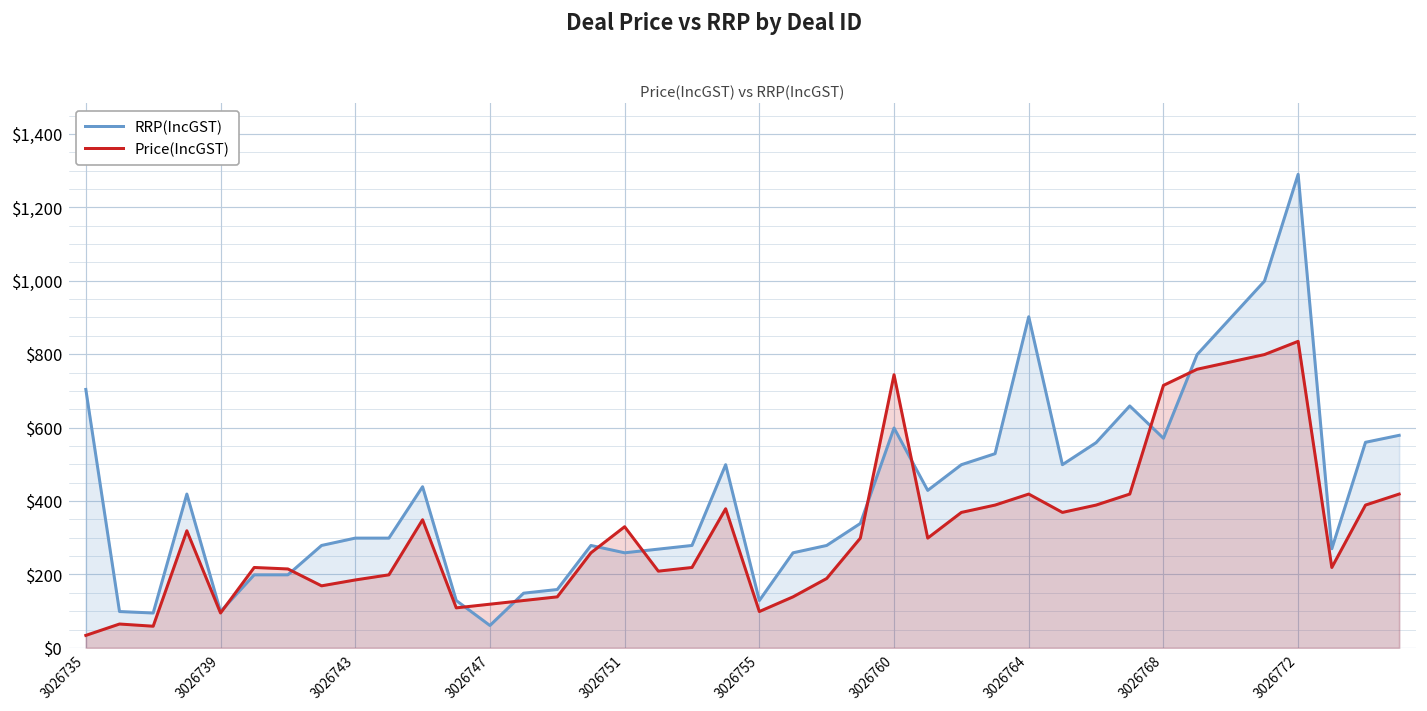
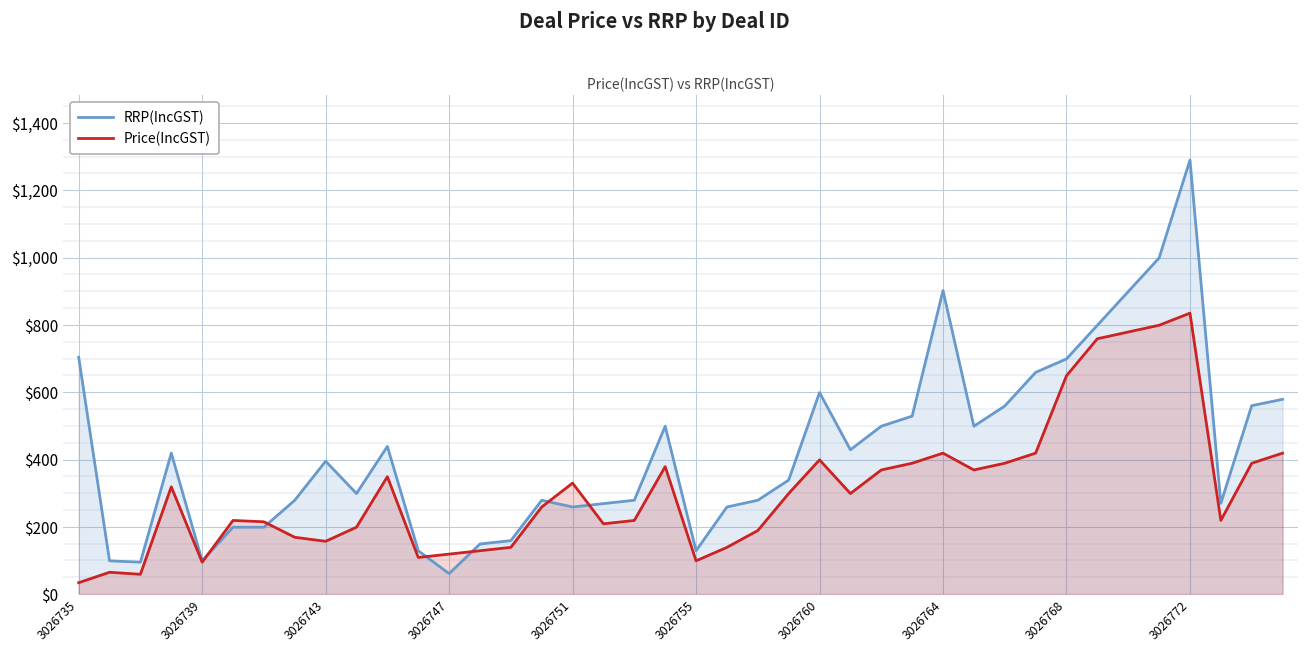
  {
    "RRP(IncGST)": {
      "3026735": "$700",
-     "3026743": "$300",
+     "3026743": "$400",
      "3026747": "$60",
      "3026751": "$260",
      "3026755": "$130",
      "3026760": "$600",
      "3026764": "$900",
-     "3026768": "$570",
+     "3026768": "$700",
      "3026772": "$1,290"
    },
    "Price(IncGST)": {
      "3026735": "$30",
-     "3026743": "$190",
+     "3026743": "$160",
      "3026747": "$120",
      "3026751": "$330",
      "3026755": "$100",
-     "3026760": "$740",
+     "3026760": "$400",
      "3026764": "$420",
-     "3026768": "$720",
+     "3026768": "$650",
      "3026772": "$840"
    }
  }
